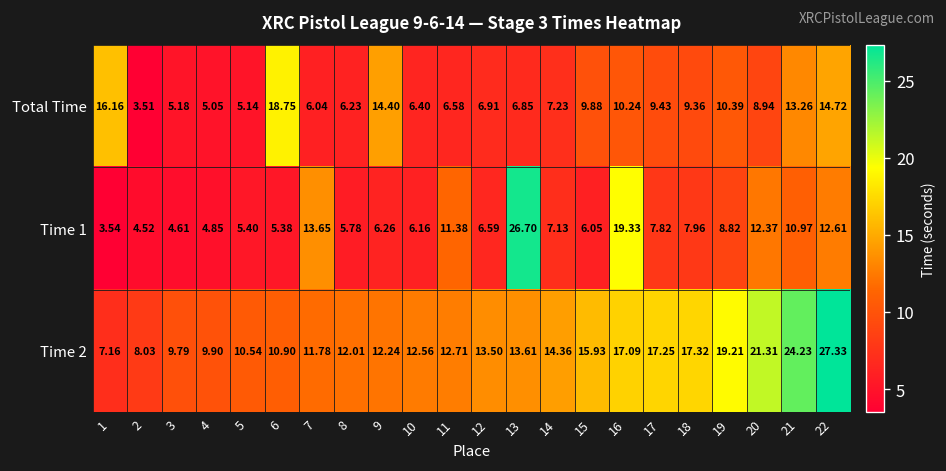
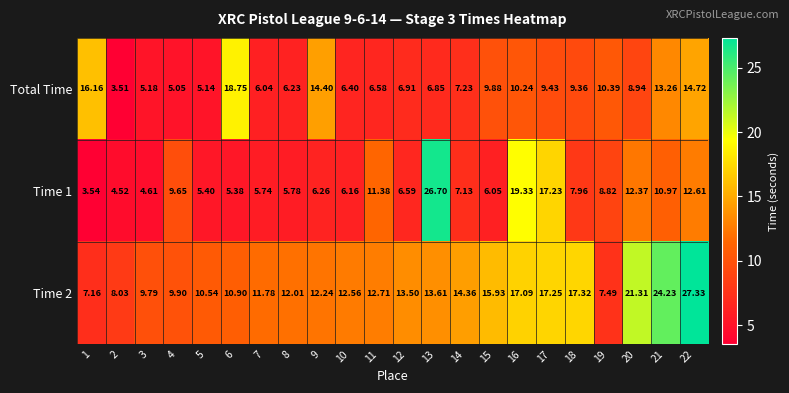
  {
    "Total Time": {
      "1": 16.16,
      "2": 3.51,
      "3": 5.18,
      "4": 5.05,
      "5": 5.14,
      "6": 18.75,
      "7": 6.04,
      "8": 6.23,
      "9": 14.40,
      "10": 6.40,
      "11": 6.58,
      "12": 6.91,
      "13": 6.85,
      "14": 7.23,
      "15": 9.88,
      "16": 10.24,
      "17": 9.43,
      "18": 9.36,
      "19": 10.39,
      "20": 8.94,
      "21": 13.26,
      "22": 14.72
    },
    "Time 1": {
      "1": 3.54,
      "2": 4.52,
      "3": 4.61,
-     "4": 4.85,
+     "4": 9.65,
      "5": 5.40,
      "6": 5.38,
-     "7": 13.65,
+     "7": 5.74,
      "8": 5.78,
      "9": 6.26,
      "10": 6.16,
      "11": 11.38,
      "12": 6.59,
      "13": 26.70,
      "14": 7.13,
      "15": 6.05,
      "16": 19.33,
-     "17": 7.82,
+     "17": 17.23,
      "18": 7.96,
      "19": 8.82,
      "20": 12.37,
      "21": 10.97,
      "22": 12.61
    },
    "Time 2": {
      "1": 7.16,
      "2": 8.03,
      "3": 9.79,
      "4": 9.90,
      "5": 10.54,
      "6": 10.90,
      "7": 11.78,
      "8": 12.01,
      "9": 12.24,
      "10": 12.56,
      "11": 12.71,
      "12": 13.50,
      "13": 13.61,
      "14": 14.36,
      "15": 15.93,
      "16": 17.09,
      "17": 17.25,
      "18": 17.32,
-     "19": 19.21,
+     "19": 7.49,
      "20": 21.31,
      "21": 24.23,
      "22": 27.33
    }
  }
